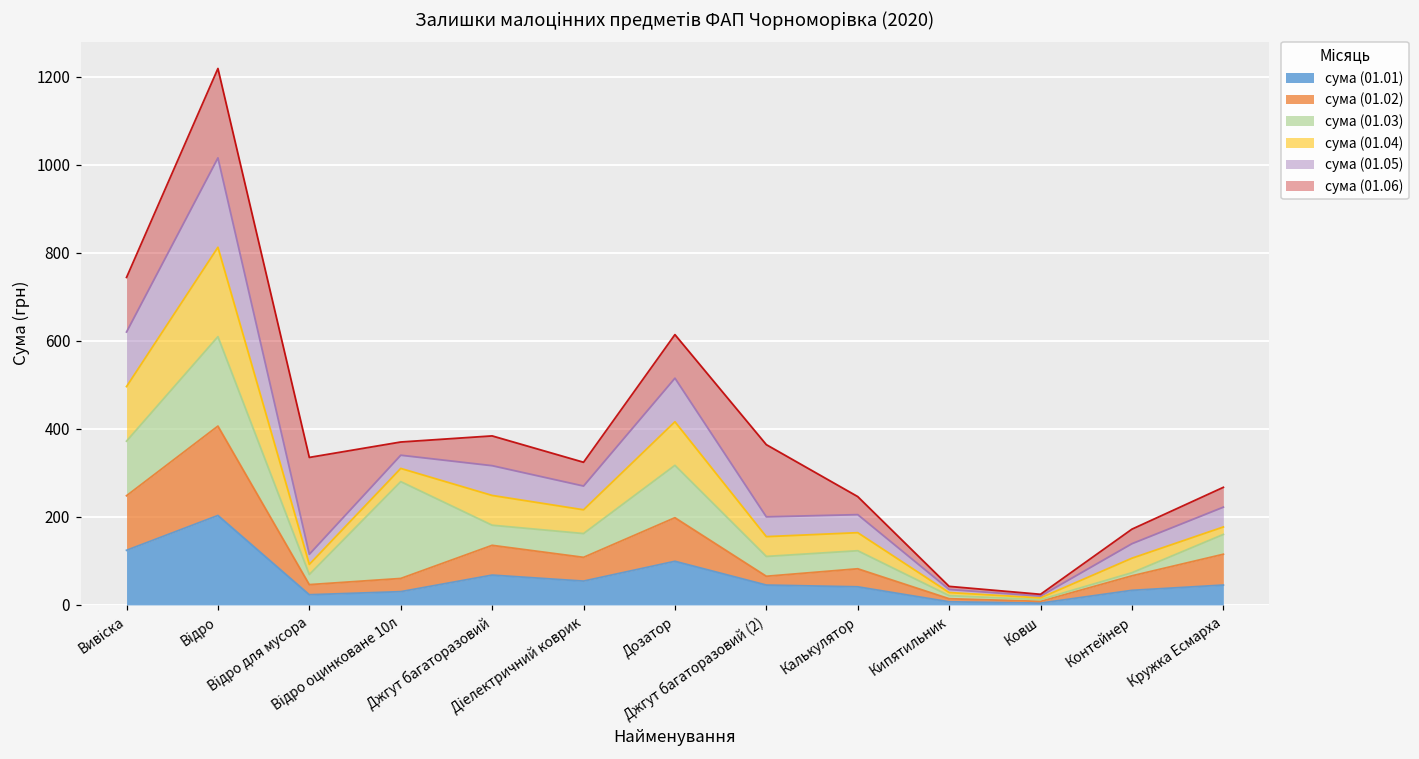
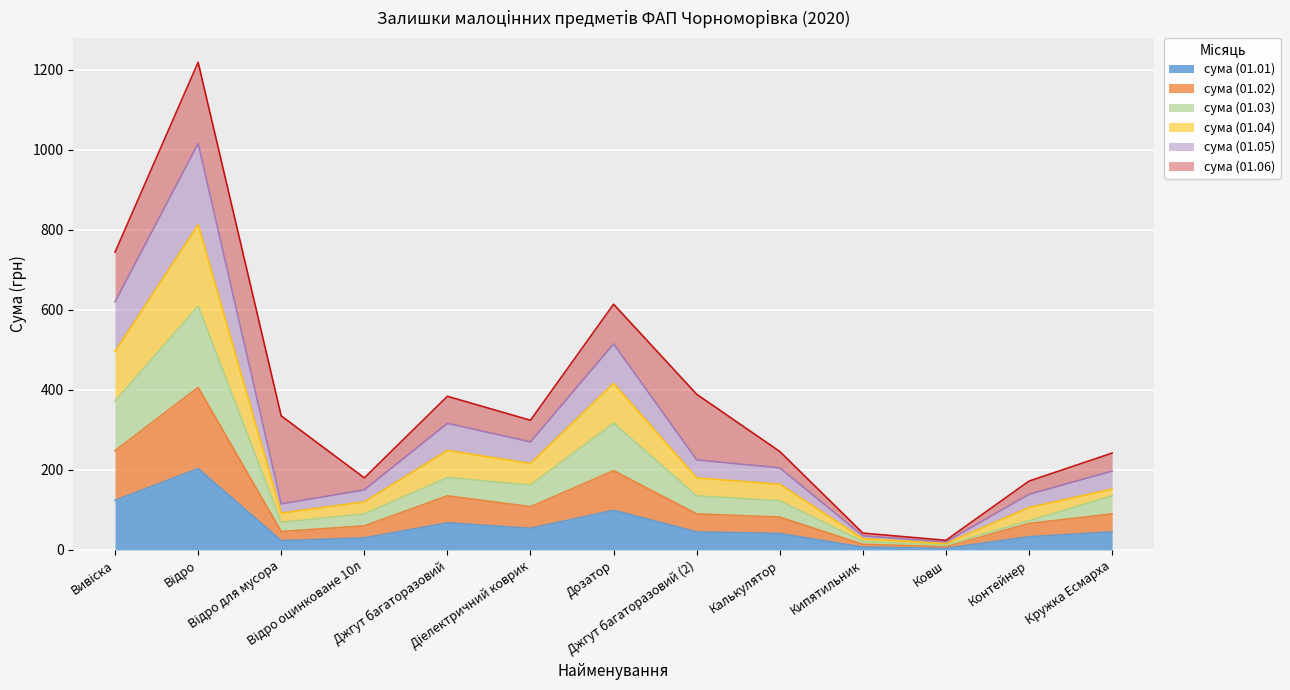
  {
    "сума (01.01)": {
      "Вивіска": 120,
      "Відро": 200,
      "Відро для мусора": 20,
      "Відро оцинковане 10л": 30,
      "Джгут багаторазовий": 70,
      "Діелектричний коврик": 50,
      "Дозатор": 100,
      "Джгут багаторазовий (2)": 50,
      "Калькулятор": 40,
      "Кипятильник": 10,
      "Контейнер": 30,
      "Кружка Есмарха": 50
    },
    "сума (01.02)": {
      "Вивіска": 120,
      "Відро": 200,
      "Відро для мусора": 20,
      "Відро оцинковане 10л": 30,
      "Джгут багаторазовий": 70,
      "Діелектричний коврик": 50,
      "Дозатор": 100,
-     "Джгут багаторазовий (2)": 20,
+     "Джгут багаторазовий (2)": 50,
      "Калькулятор": 40,
      "Кипятильник": 10,
      "Контейнер": 30,
-     "Кружка Есмарха": 70
+     "Кружка Есмарха": 50
    },
    "сума (01.03)": {
      "Вивіска": 120,
      "Відро": 200,
      "Відро для мусора": 20,
-     "Відро оцинковане 10л": 220,
+     "Відро оцинковане 10л": 30,
      "Джгут багаторазовий": 50,
      "Діелектричний коврик": 50,
      "Дозатор": 120,
      "Джгут багаторазовий (2)": 50,
      "Калькулятор": 40,
      "Кипятильник": 10,
      "Контейнер": 10,
      "Кружка Есмарха": 50
    },
    "сума (01.04)": {
      "Вивіска": 120,
      "Відро": 200,
      "Відро для мусора": 20,
      "Відро оцинковане 10л": 30,
      "Джгут багаторазовий": 70,
      "Діелектричний коврик": 50,
      "Дозатор": 100,
      "Джгут багаторазовий (2)": 50,
      "Калькулятор": 40,
      "Кипятильник": 10,
      "Контейнер": 30,
      "Кружка Есмарха": 20
    },
    "сума (01.05)": {
      "Вивіска": 120,
      "Відро": 200,
      "Відро для мусора": 20,
      "Відро оцинковане 10л": 30,
      "Джгут багаторазовий": 70,
      "Діелектричний коврик": 50,
      "Дозатор": 100,
      "Джгут багаторазовий (2)": 50,
      "Калькулятор": 40,
      "Кипятильник": 10,
      "Контейнер": 30,
      "Кружка Есмарха": 50
    },
    "сума (01.06)": {
      "Вивіска": 120,
      "Відро": 200,
      "Відро для мусора": 220,
      "Відро оцинковане 10л": 30,
      "Джгут багаторазовий": 70,
      "Діелектричний коврик": 50,
      "Дозатор": 100,
      "Джгут багаторазовий (2)": 160,
      "Калькулятор": 40,
      "Кипятильник": 10,
      "Контейнер": 30,
      "Кружка Есмарха": 50
    }
  }
